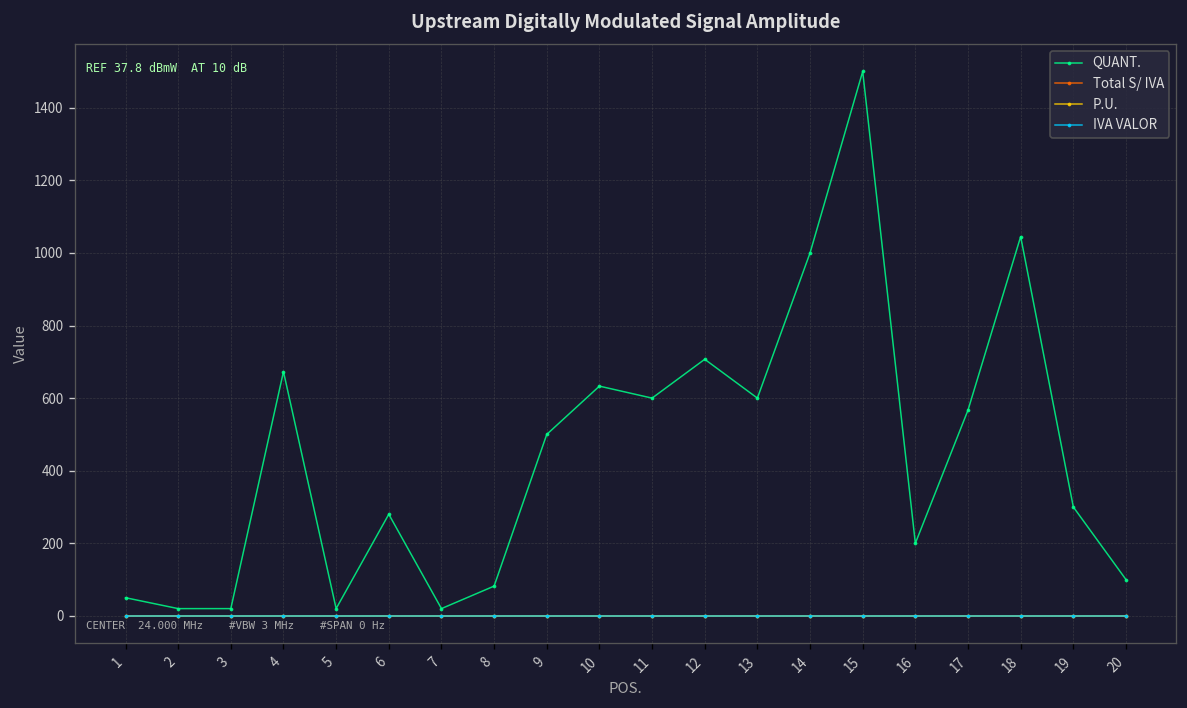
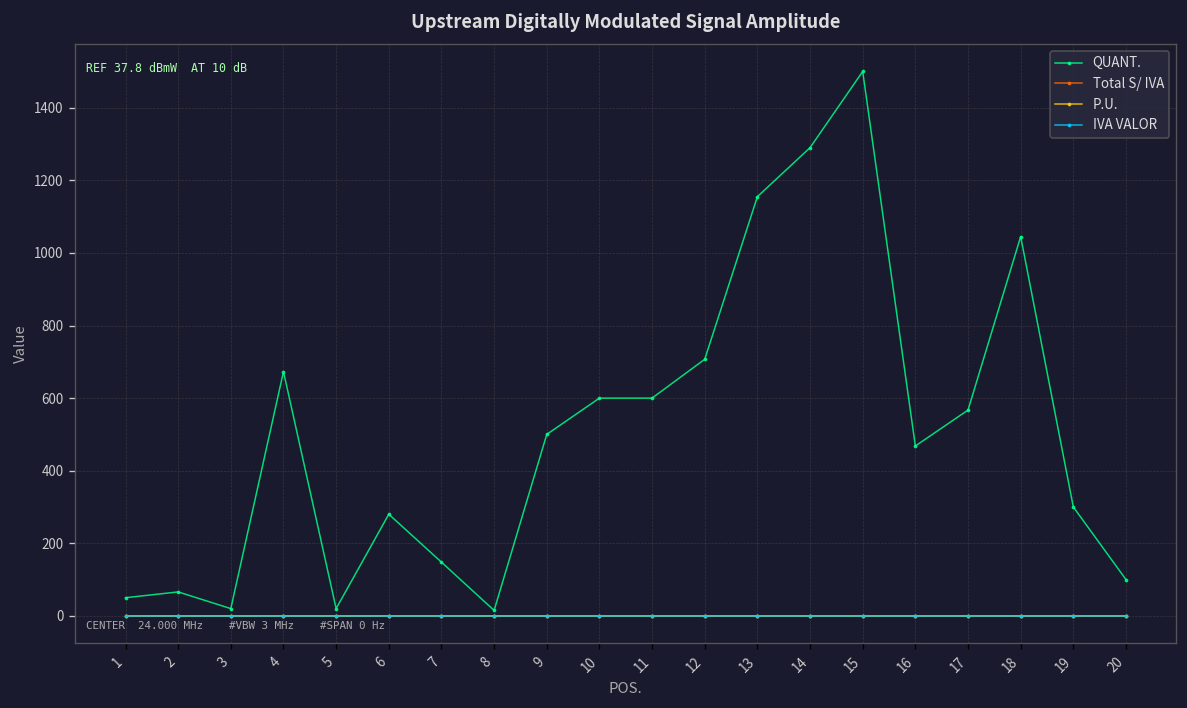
  {
    "QUANT.": {
      "1": 50,
-     "2": 20,
+     "2": 70,
      "3": 20,
      "4": 670,
      "5": 20,
      "6": 280,
-     "7": 20,
-     "8": 80,
+     "7": 150,
+     "8": 20,
      "9": 500,
-     "10": 630,
+     "10": 600,
      "11": 600,
      "12": 710,
-     "13": 600,
-     "14": 1000,
+     "13": 1160,
+     "14": 1290,
      "15": 1500,
-     "16": 200,
+     "16": 470,
      "17": 570,
      "18": 1050,
      "19": 300,
      "20": 100
    },
    "IVA VALOR": {
      "1": 0,
      "2": 0,
      "3": 0,
      "4": 0,
      "5": 0
    }
  }
